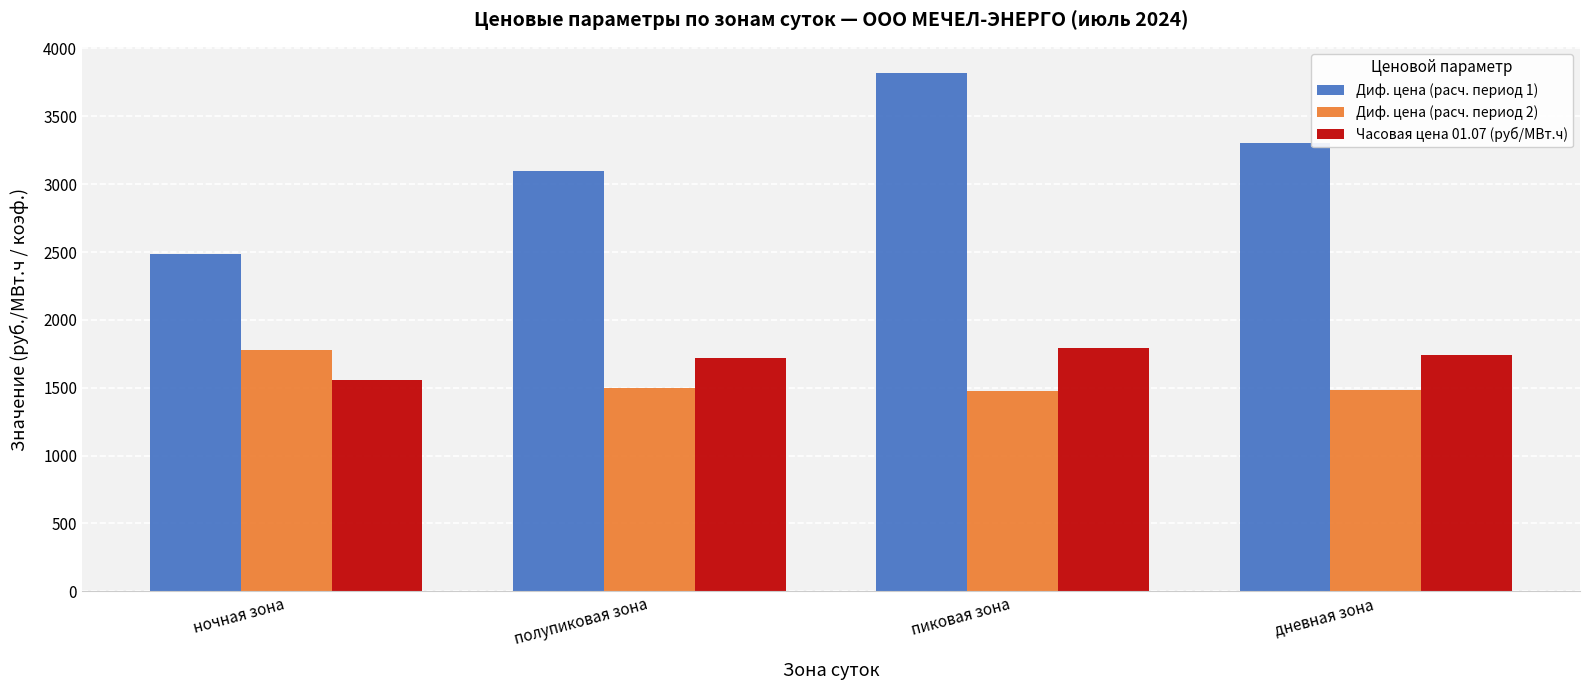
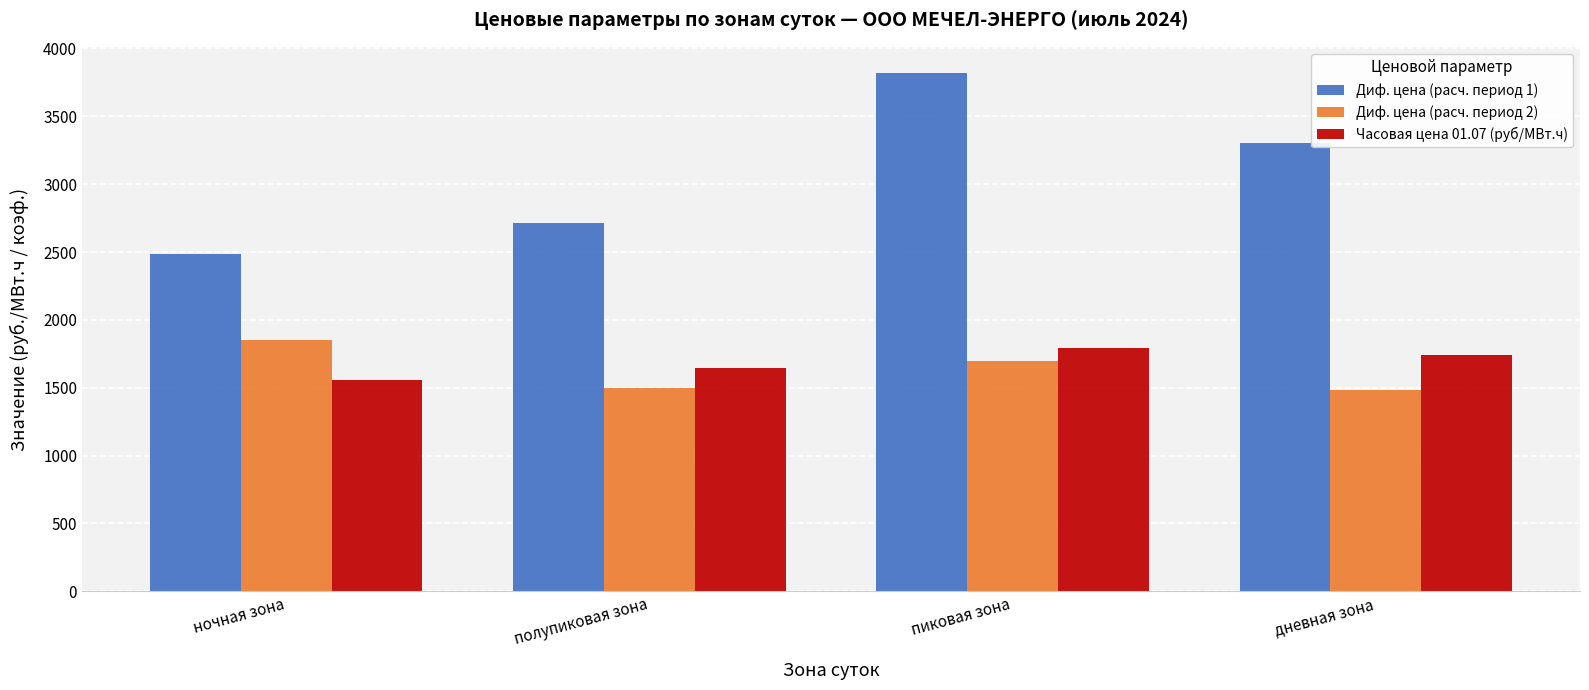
  {
    "Диф. цена (расч. период 1)": {
      "ночная зона": 2480,
-     "полупиковая зона": 3090,
+     "полупиковая зона": 2710,
      "пиковая зона": 3820,
      "дневная зона": 3300
    },
    "Диф. цена (расч. период 2)": {
-     "ночная зона": 1780,
+     "ночная зона": 1850,
      "полупиковая зона": 1500,
-     "пиковая зона": 1480,
+     "пиковая зона": 1700,
      "дневная зона": 1490
    },
    "Часовая цена 01.07 (руб/МВт.ч)": {
      "ночная зона": 1560,
-     "полупиковая зона": 1720,
+     "полупиковая зона": 1650,
      "пиковая зона": 1790,
      "дневная зона": 1740
    }
  }
